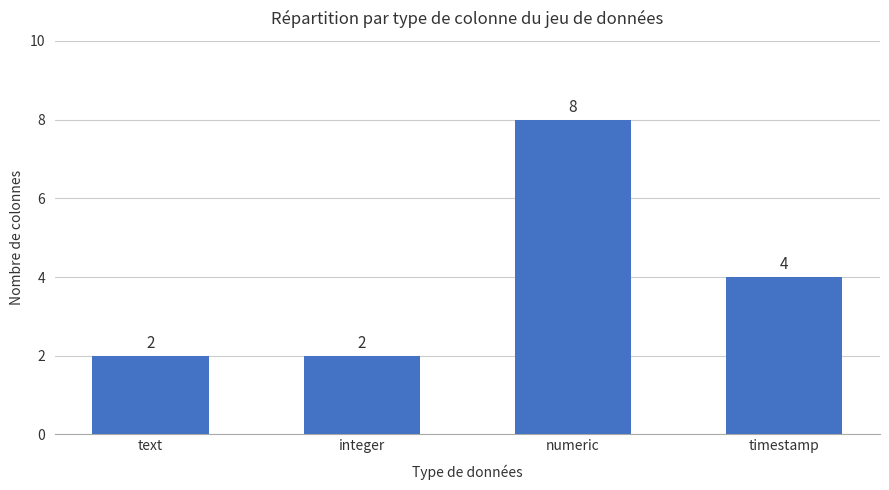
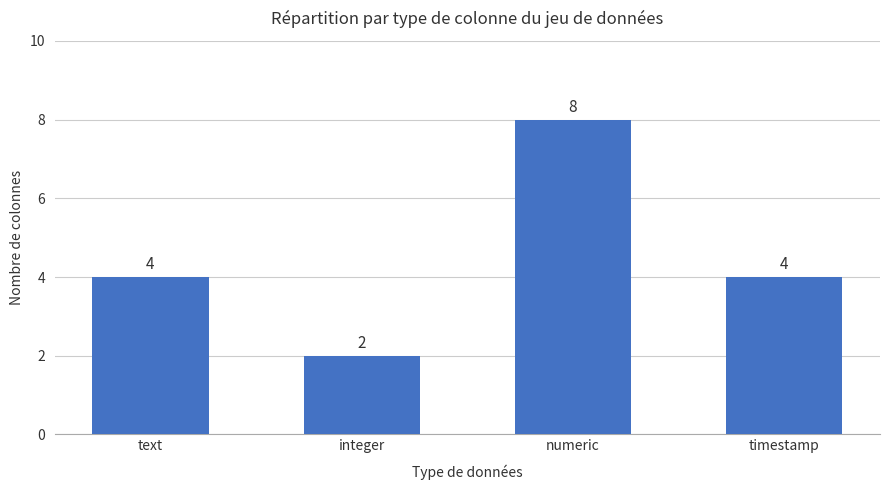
  {
-   "text": 2,
+   "text": 4,
    "integer": 2,
    "numeric": 8,
    "timestamp": 4
  }
